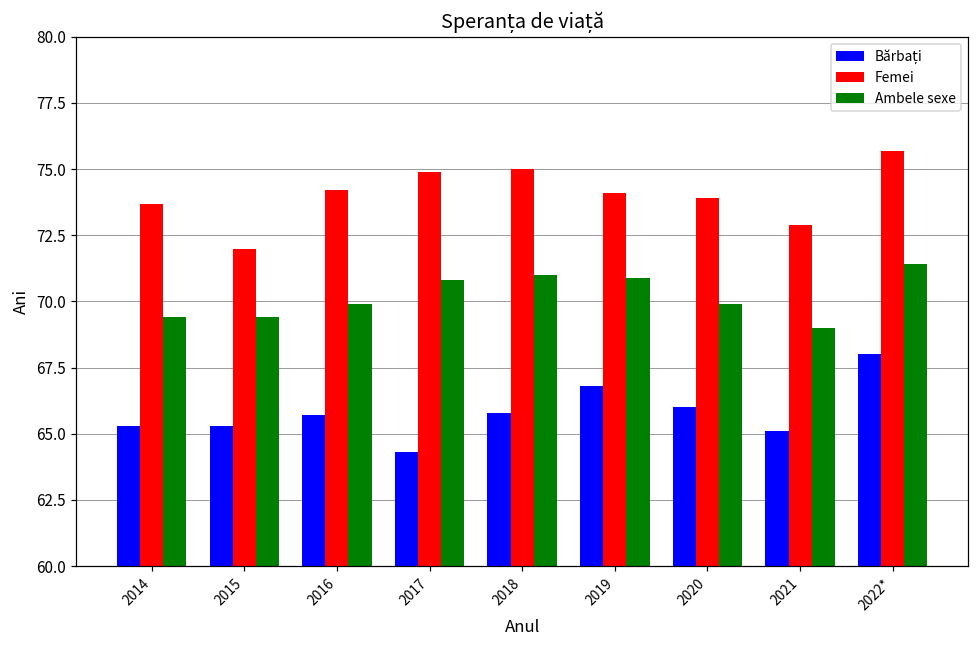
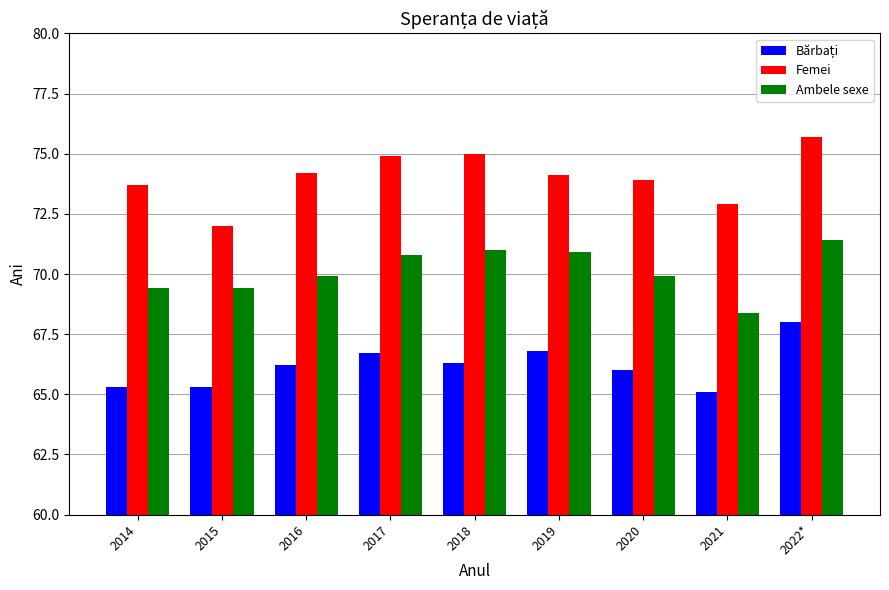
  {
    "Bărbați": {
      "2014": 65.3,
      "2015": 65.3,
-     "2016": 65.7,
-     "2017": 64.3,
-     "2018": 65.8,
+     "2016": 66.2,
+     "2017": 66.7,
+     "2018": 66.3,
      "2019": 66.8,
      "2020": 66.0,
      "2021": 65.1,
      "2022*": 68.0
    },
    "Femei": {
      "2014": 73.7,
      "2015": 72.0,
      "2016": 74.2,
      "2017": 74.9,
      "2018": 75.0,
      "2019": 74.1,
      "2020": 73.9,
      "2021": 72.9,
      "2022*": 75.7
    },
    "Ambele sexe": {
      "2014": 69.4,
      "2015": 69.4,
      "2016": 69.9,
      "2017": 70.8,
      "2018": 71.0,
      "2019": 70.9,
      "2020": 69.9,
-     "2021": 69.0,
+     "2021": 68.4,
      "2022*": 71.4
    }
  }
